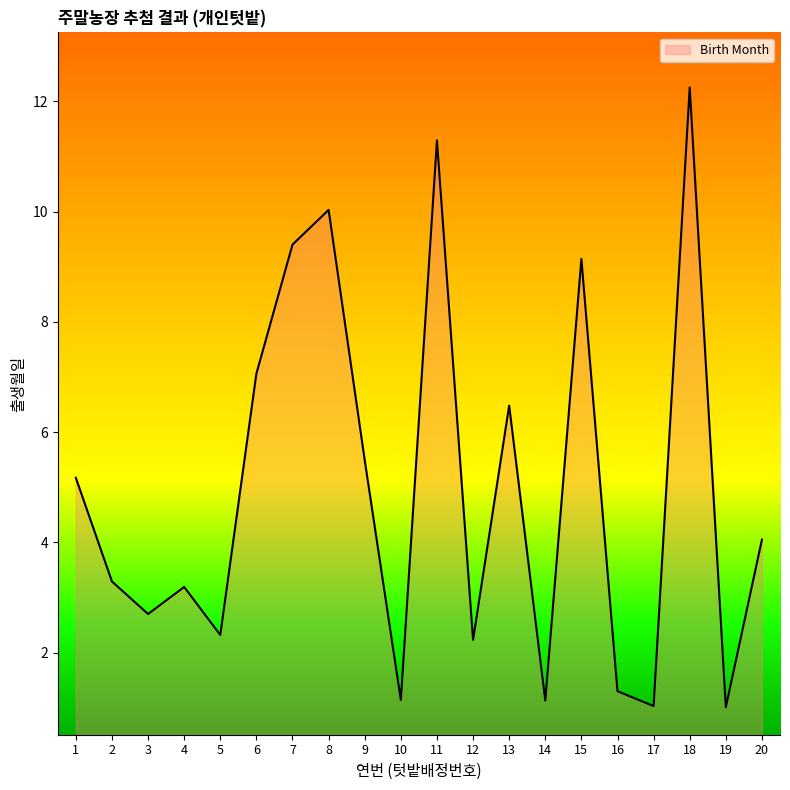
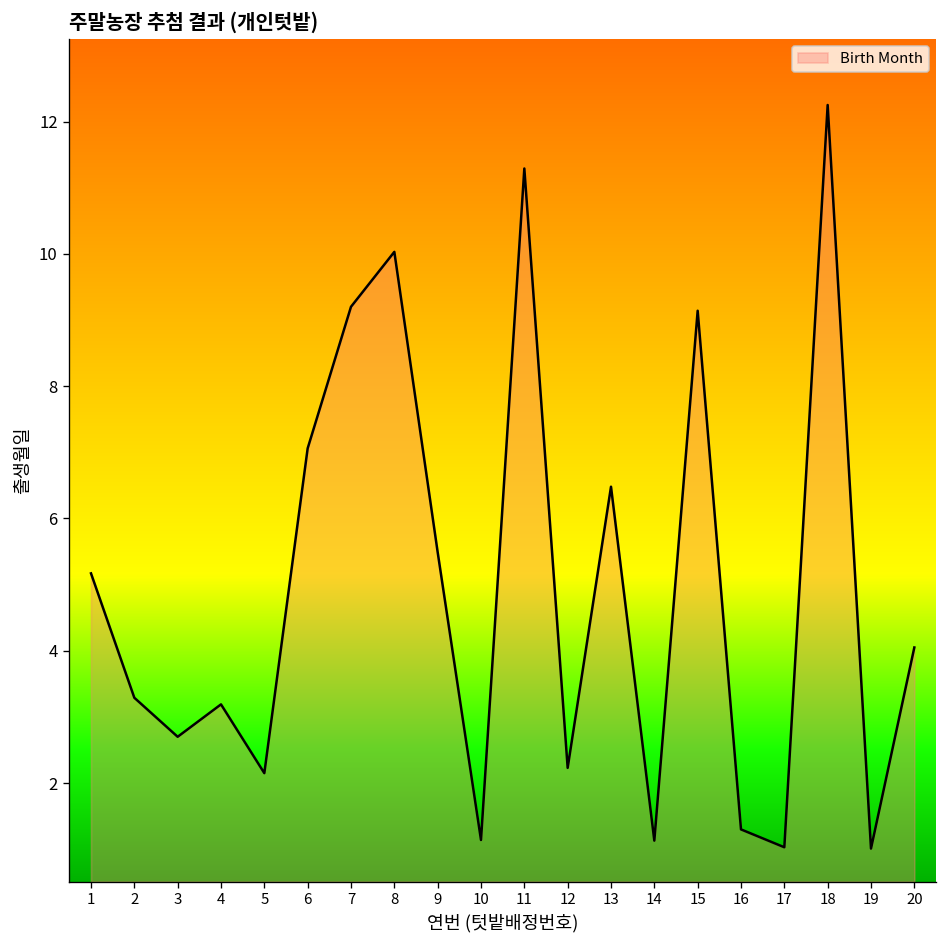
  {
    "1": 5.2,
    "2": 3.3,
    "3": 2.7,
    "4": 3.2,
-   "5": 2.3,
+   "5": 2.2,
    "6": 7.1,
-   "7": 9.4,
+   "7": 9.2,
    "8": 10.0,
    "9": 5.5,
    "10": 1.1,
    "11": 11.3,
    "12": 2.2,
    "13": 6.5,
    "14": 1.1,
    "15": 9.1,
    "16": 1.3,
    "17": 1.0,
    "18": 12.3,
    "19": 1.0,
    "20": 4.1
  }
